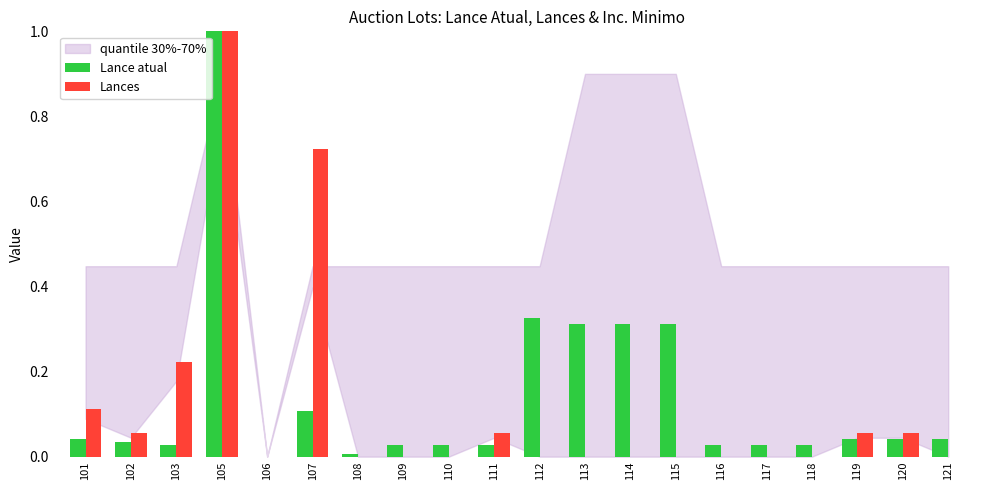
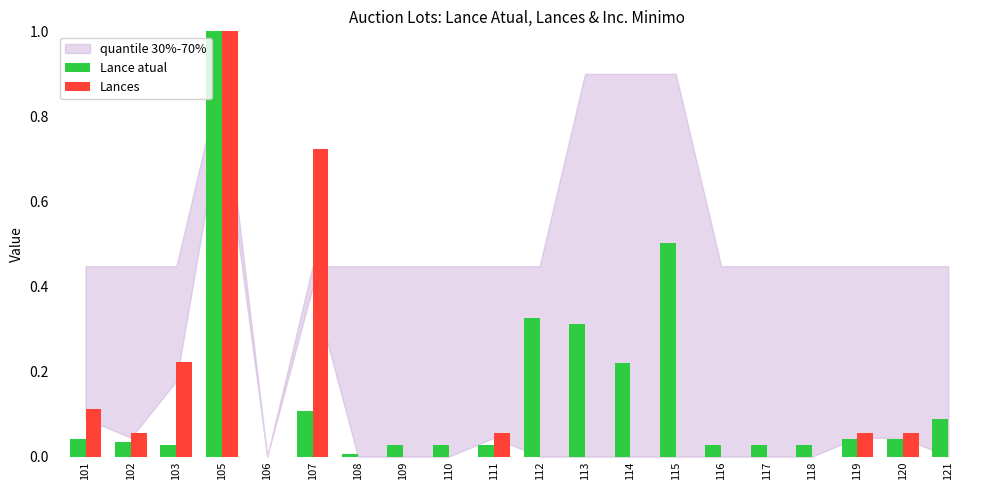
  {
    "Lance atual": {
      "101": 0.04,
      "102": 0.03,
      "103": 0.03,
      "105": 1.00,
      "106": 0.00,
      "107": 0.11,
      "108": 0.01,
      "109": 0.03,
      "110": 0.03,
      "111": 0.03,
      "112": 0.33,
      "113": 0.31,
-     "114": 0.31,
-     "115": 0.31,
+     "114": 0.22,
+     "115": 0.50,
      "116": 0.03,
      "117": 0.03,
      "118": 0.03,
      "119": 0.04,
      "120": 0.04,
-     "121": 0.04
+     "121": 0.09
    },
    "quantile 30%-70%": {
      "106": 0.00,
      "108": 0.45,
      "109": 0.45,
      "110": 0.45,
      "112": 0.45,
      "113": 0.90,
      "114": 0.90,
      "115": 0.90,
      "116": 0.45,
      "117": 0.45,
      "118": 0.45,
      "121": 0.45
    },
    "Lances": {
      "101": 0.11,
      "102": 0.06,
      "103": 0.22,
      "105": 1.00,
      "106": 0.00,
      "107": 0.72,
      "108": 0.00,
      "109": 0.00,
      "110": 0.00,
      "111": 0.06,
      "112": 0.00,
      "113": 0.00,
      "114": 0.00,
      "115": 0.00,
      "116": 0.00,
      "117": 0.00,
      "118": 0.00,
      "119": 0.06,
      "120": 0.06,
      "121": 0.00
    }
  }
